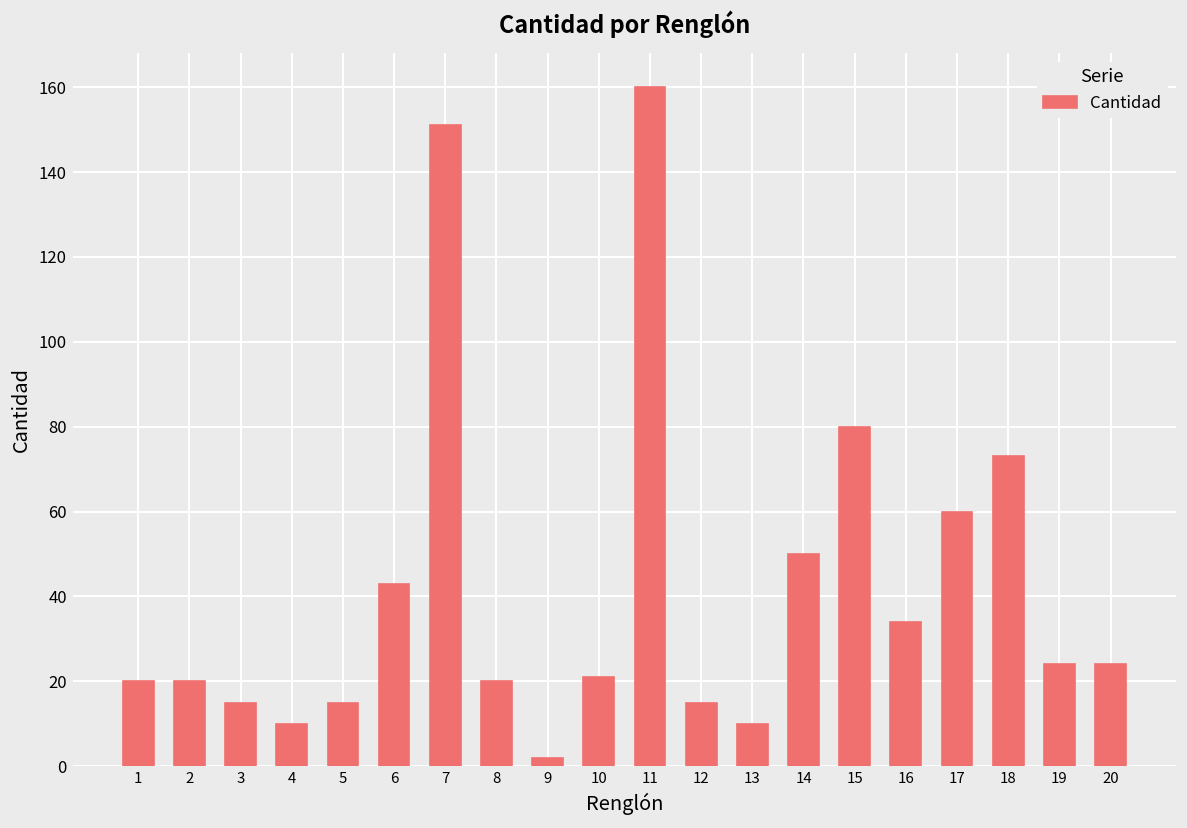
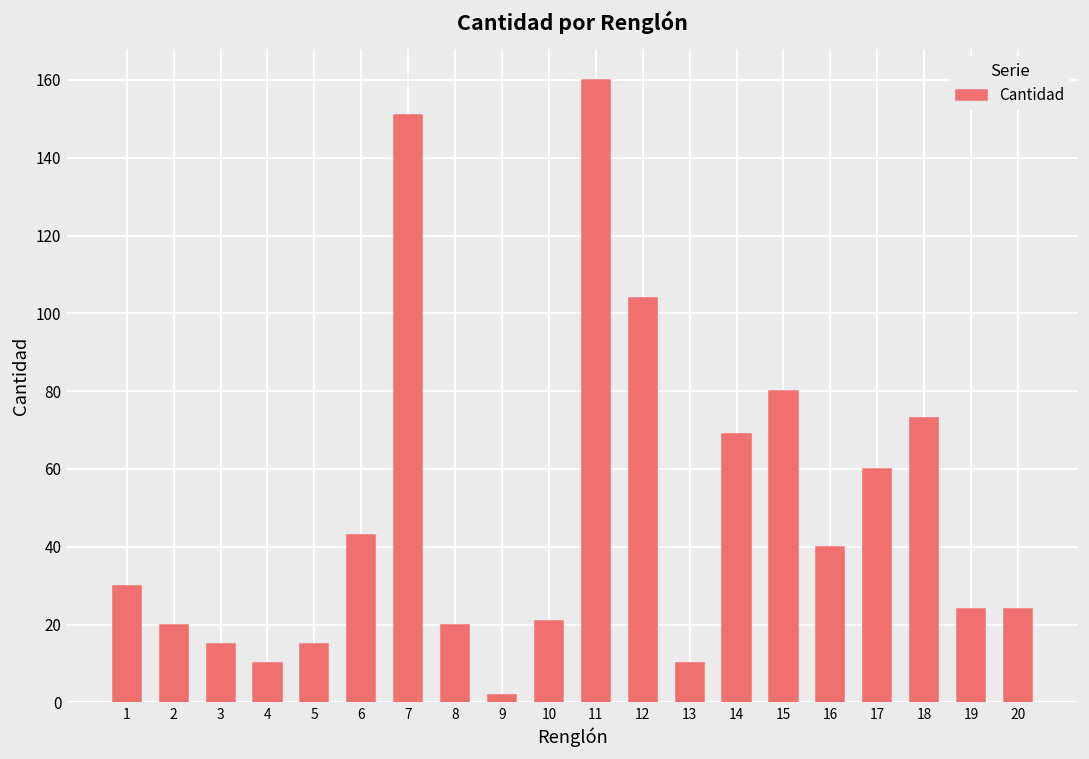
  {
-   "1": 20,
+   "1": 30,
    "2": 20,
    "3": 15,
    "4": 10,
    "5": 15,
    "6": 43,
    "7": 151,
    "8": 20,
    "9": 2,
    "10": 21,
    "11": 160,
-   "12": 15,
+   "12": 104,
    "13": 10,
-   "14": 50,
+   "14": 69,
    "15": 80,
-   "16": 34,
+   "16": 40,
    "17": 60,
    "18": 73,
    "19": 24,
    "20": 24
  }
